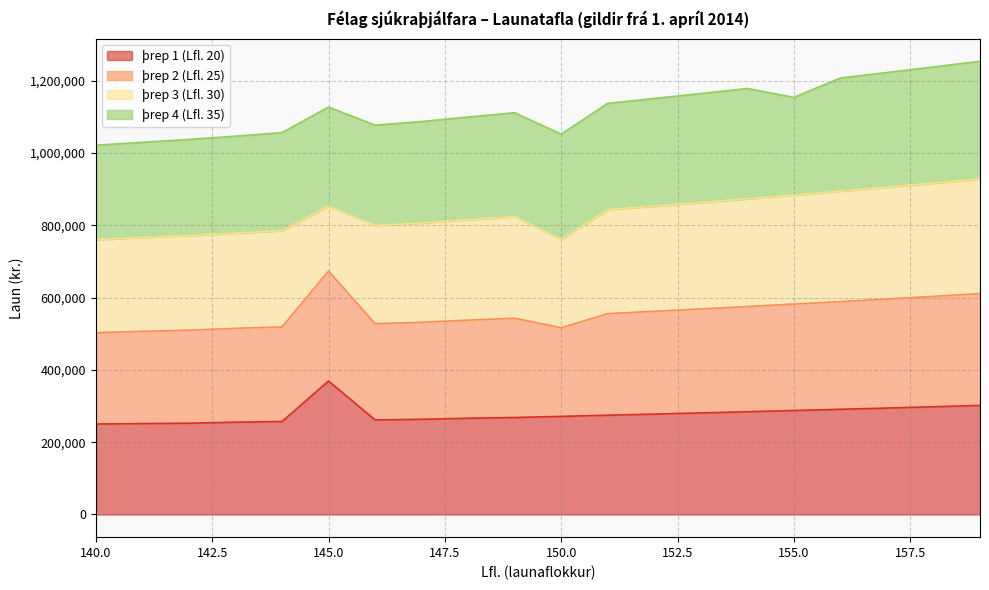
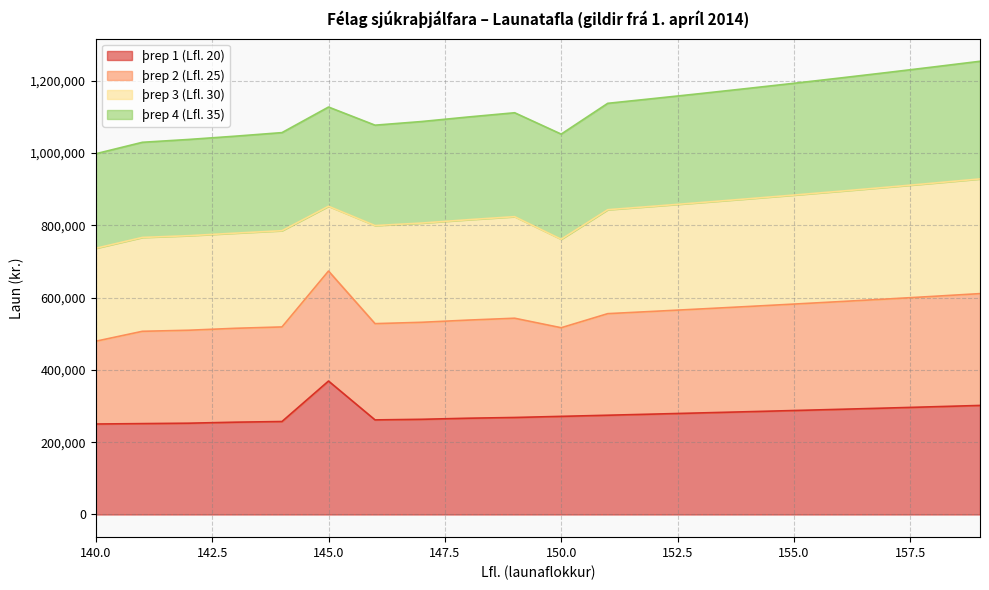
  {
    "þrep 1 (Lfl. 20)": {
      "140.0": "250,000",
      "145.0": "370,000",
      "150.0": "270,000",
      "155.0": "290,000"
    },
    "þrep 2 (Lfl. 25)": {
-     "140.0": "250,000",
+     "140.0": "230,000",
      "145.0": "300,000",
      "150.0": "250,000",
      "155.0": "290,000"
    },
    "þrep 3 (Lfl. 30)": {
      "140.0": "260,000",
      "145.0": "180,000",
      "150.0": "240,000",
      "155.0": "300,000"
    },
    "þrep 4 (Lfl. 35)": {
      "140.0": "260,000",
      "145.0": "270,000",
      "150.0": "290,000",
-     "155.0": "270,000"
+     "155.0": "310,000"
    }
  }
